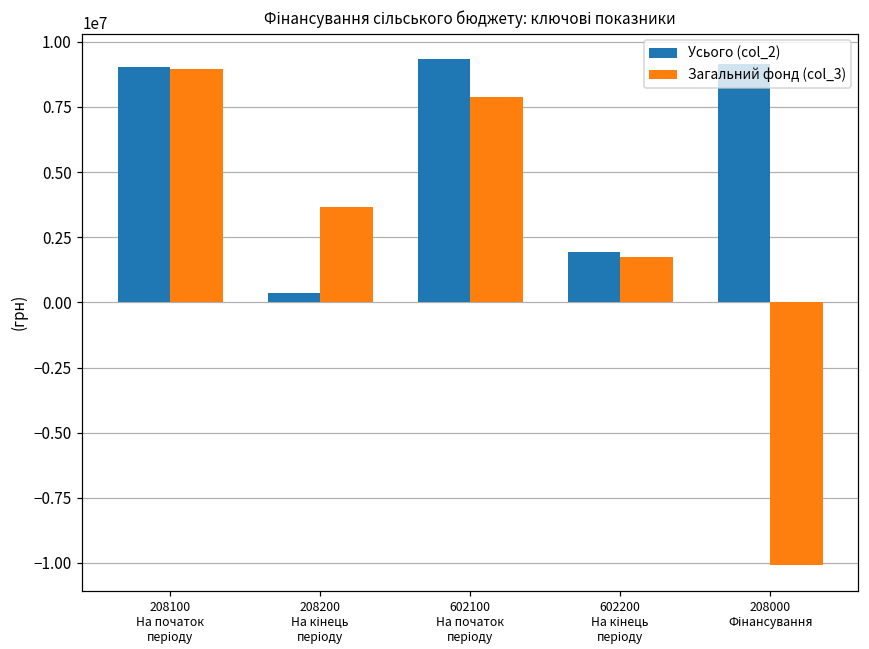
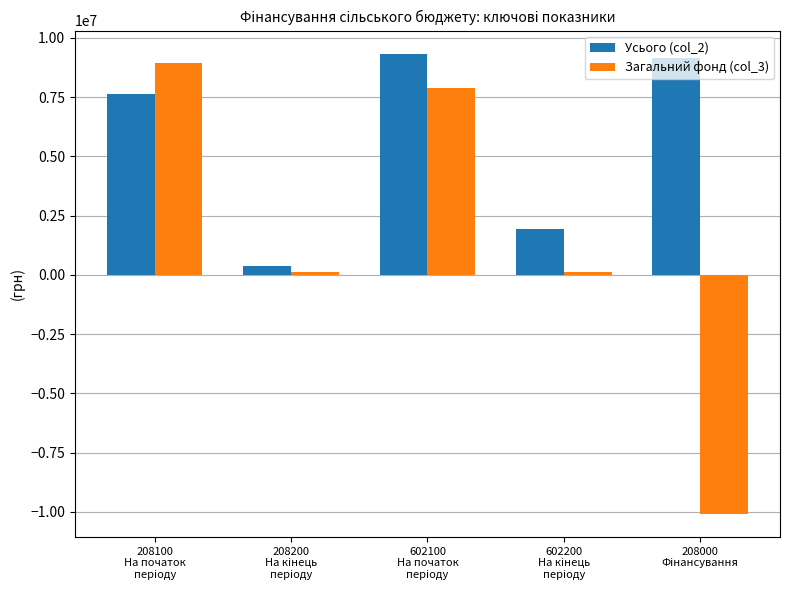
  {
    "Усього (col_2)": {
-     "208100 На початок періоду": 9000000,
+     "208100 На початок періоду": 7600000,
      "208200 На кінець періоду": 400000,
      "602100 На початок періоду": 9300000,
      "602200 На кінець періоду": 1900000
    },
    "Загальний фонд (col_3)": {
      "208100 На початок періоду": 9000000,
-     "208200 На кінець періоду": 3700000,
+     "208200 На кінець періоду": 100000,
      "602100 На початок періоду": 7900000,
-     "602200 На кінець періоду": 1700000,
+     "602200 На кінець періоду": 100000,
      "208000 Фінансування": -10100000
    }
  }
